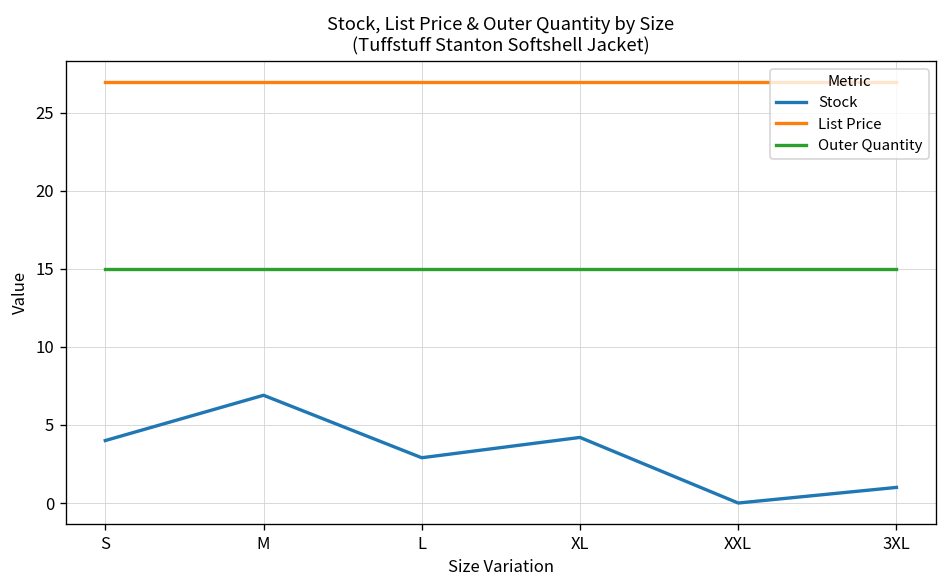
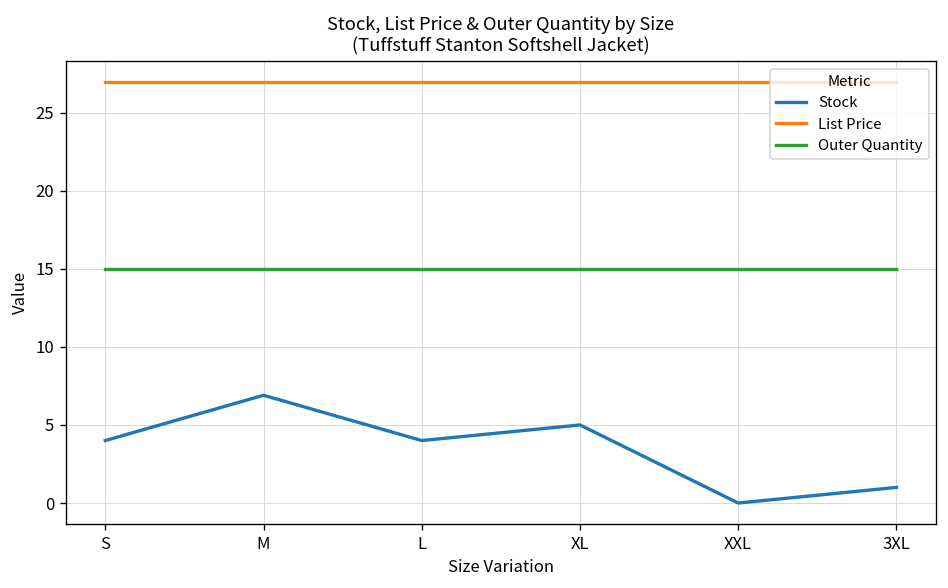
  {
    "Stock": {
      "S": 4.0,
      "M": 6.9,
-     "L": 2.9,
-     "XL": 4.2,
+     "L": 4.0,
+     "XL": 5.0,
      "XXL": 0.0,
      "3XL": 1.0
    },
    "List Price": {
      "S": 27.0,
      "M": 27.0,
      "L": 27.0,
      "XL": 27.0,
      "XXL": 27.0
    },
    "Outer Quantity": {
      "S": 15.0,
      "M": 15.0,
      "L": 15.0,
      "XL": 15.0,
      "XXL": 15.0,
      "3XL": 15.0
    }
  }
